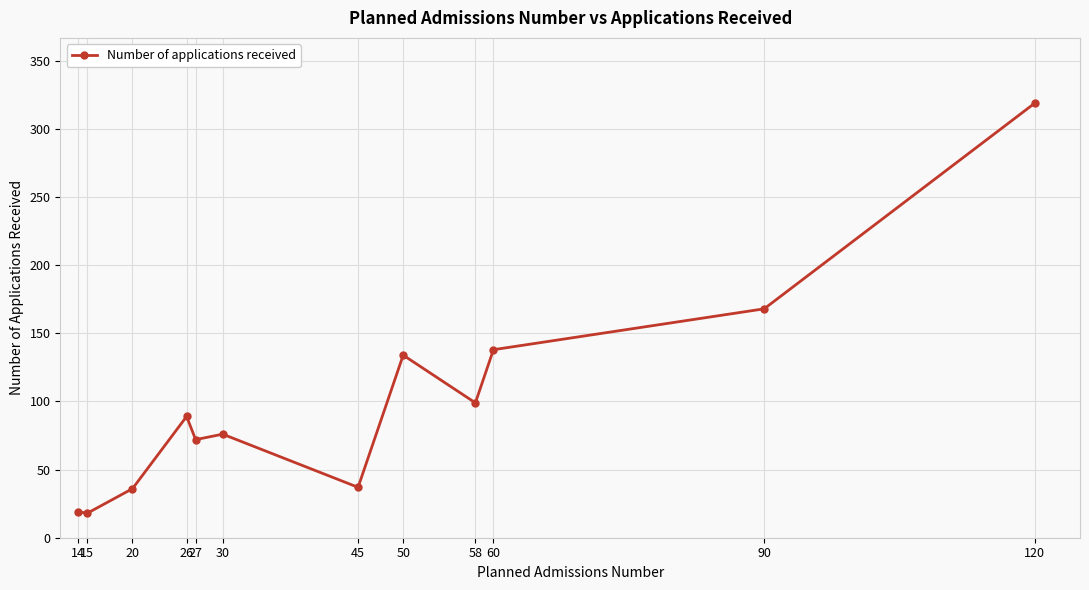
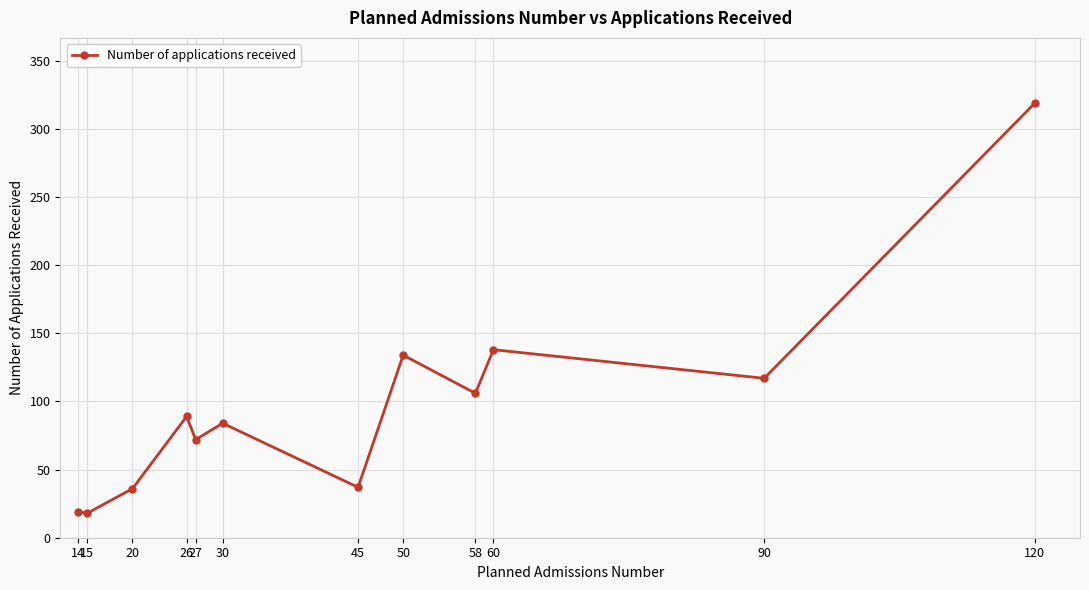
  {
    "20": 36,
-   "30": 76,
+   "30": 84,
    "45": 37,
    "50": 134,
-   "58": 99,
+   "58": 106,
    "60": 138,
-   "90": 168,
+   "90": 117,
    "120": 319
  }
